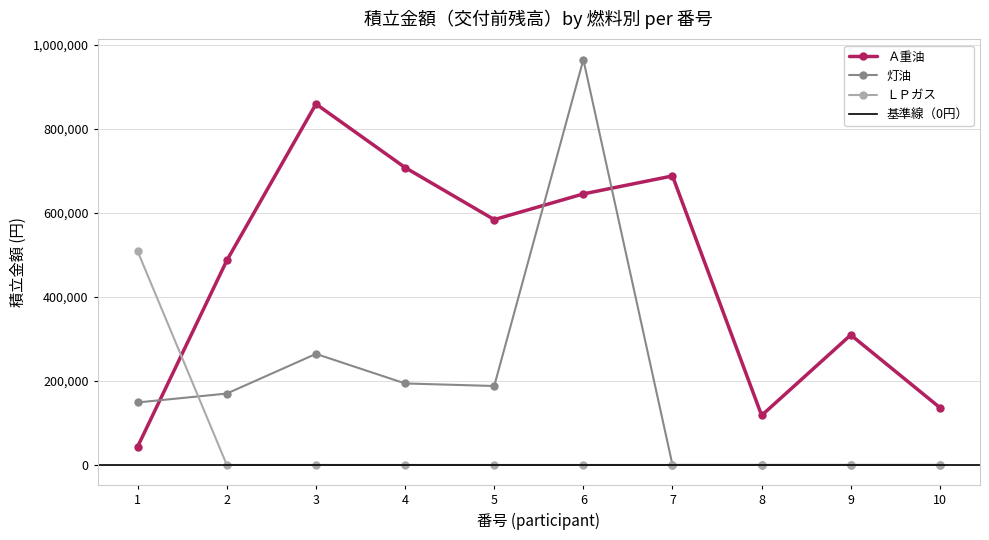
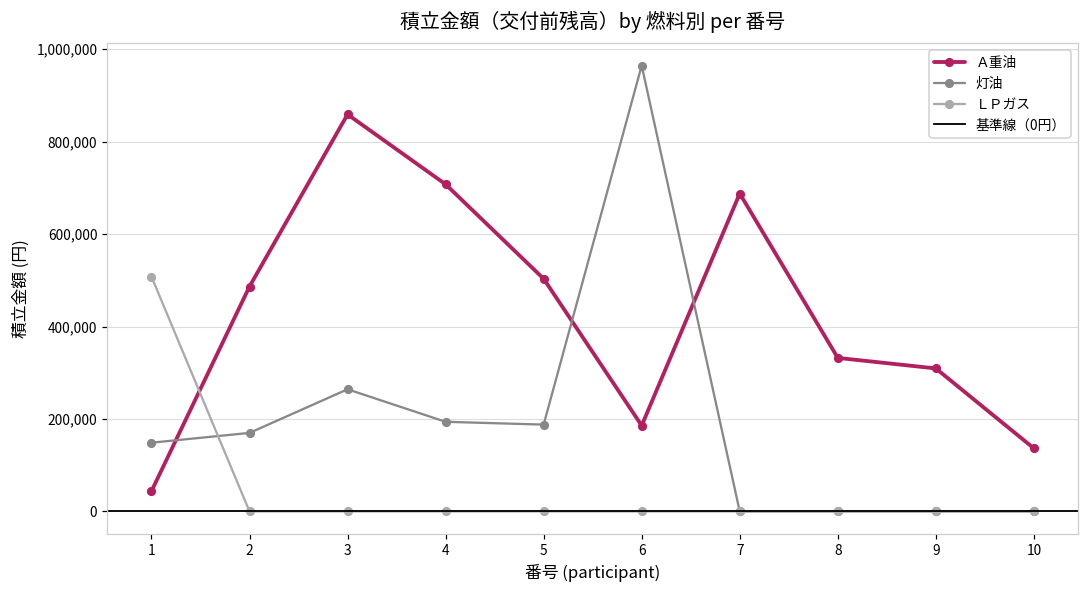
  {
    "Ａ重油": {
      "1": "40,000",
      "2": "490,000",
      "3": "860,000",
      "4": "710,000",
-     "5": "580,000",
-     "6": "650,000",
+     "5": "500,000",
+     "6": "190,000",
      "7": "690,000",
-     "8": "120,000",
+     "8": "330,000",
      "9": "310,000",
      "10": "140,000"
    }
  }
